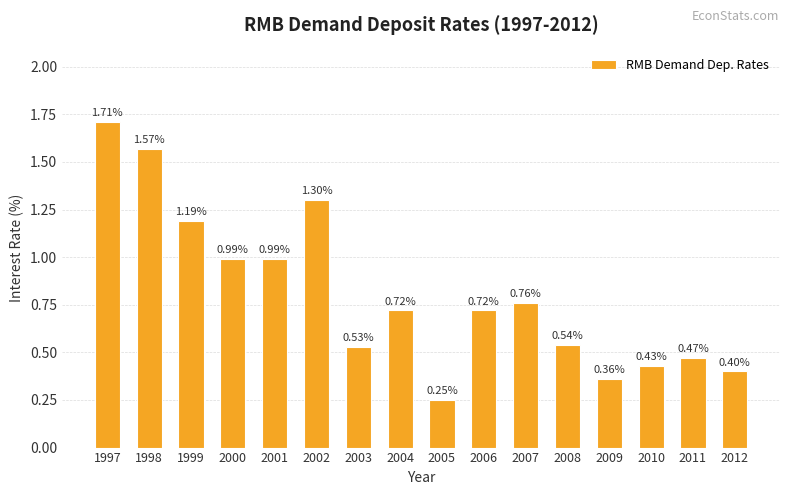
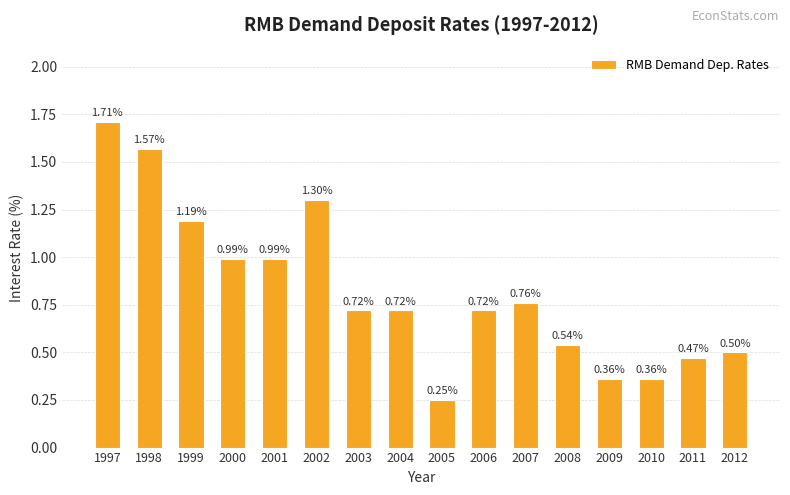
  {
    "1997": "1.71%",
    "1998": "1.57%",
    "1999": "1.19%",
    "2000": "0.99%",
    "2001": "0.99%",
    "2002": "1.30%",
-   "2003": "0.53%",
+   "2003": "0.72%",
    "2004": "0.72%",
    "2005": "0.25%",
    "2006": "0.72%",
    "2007": "0.76%",
    "2008": "0.54%",
    "2009": "0.36%",
-   "2010": "0.43%",
+   "2010": "0.36%",
    "2011": "0.47%",
-   "2012": "0.40%"
+   "2012": "0.50%"
  }
